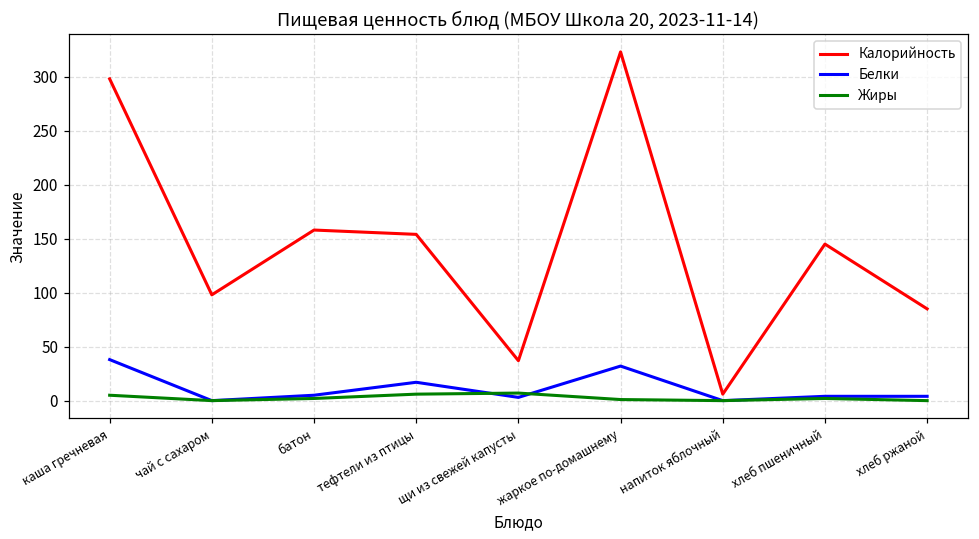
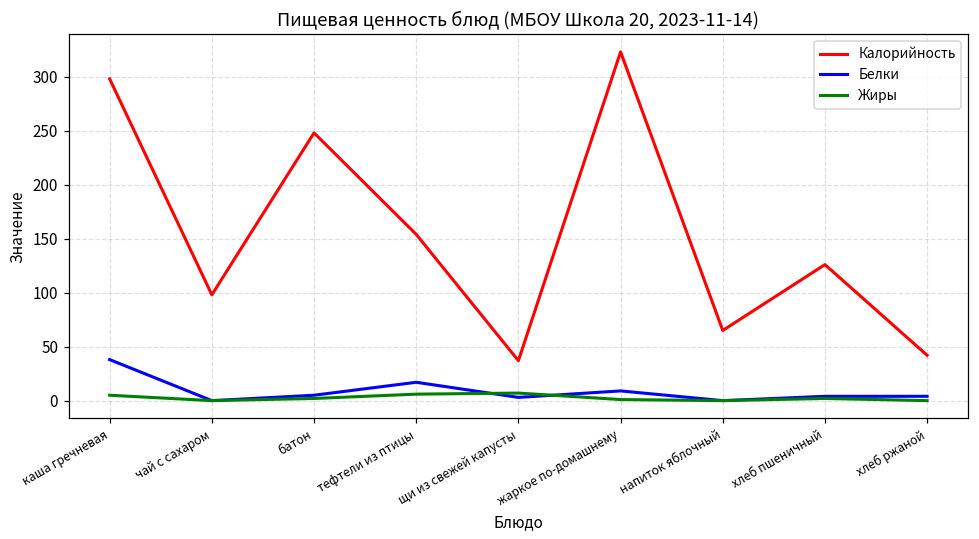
  {
    "Калорийность": {
      "каша гречневая": 300,
      "чай с сахаром": 100,
-     "батон": 160,
+     "батон": 250,
      "тефтели из птицы": 150,
      "щи из свежей капусты": 40,
      "жаркое по-домашнему": 320,
-     "напиток яблочный": 10,
-     "хлеб пшеничный": 150,
-     "хлеб ржаной": 90
+     "напиток яблочный": 70,
+     "хлеб пшеничный": 130,
+     "хлеб ржаной": 40
    },
    "Белки": {
      "каша гречневая": 40,
      "батон": 10,
      "тефтели из птицы": 20,
      "щи из свежей капусты": 0,
-     "жаркое по-домашнему": 30,
+     "жаркое по-домашнему": 10,
      "хлеб ржаной": 0
    },
    "Жиры": {
      "каша гречневая": 10,
      "батон": 0,
      "тефтели из птицы": 10,
      "щи из свежей капусты": 10,
      "жаркое по-домашнему": 0,
      "хлеб ржаной": 0
    }
  }
